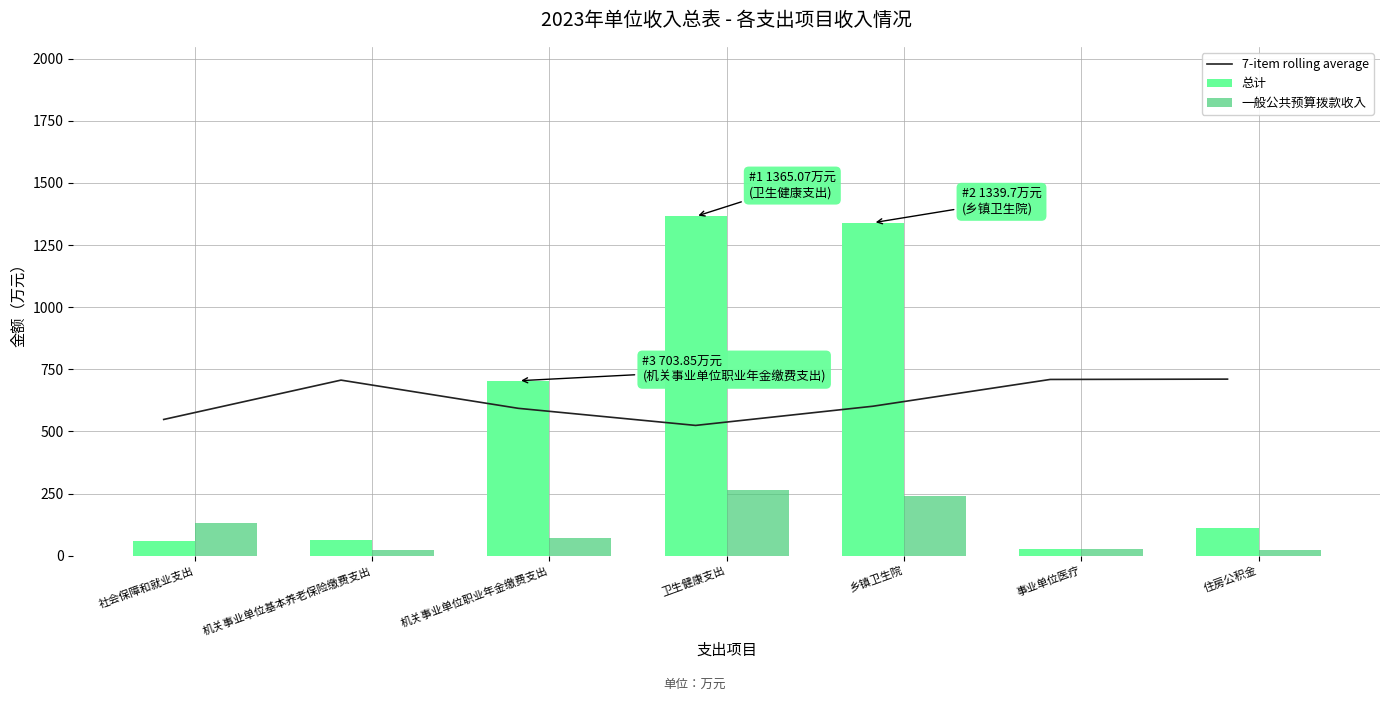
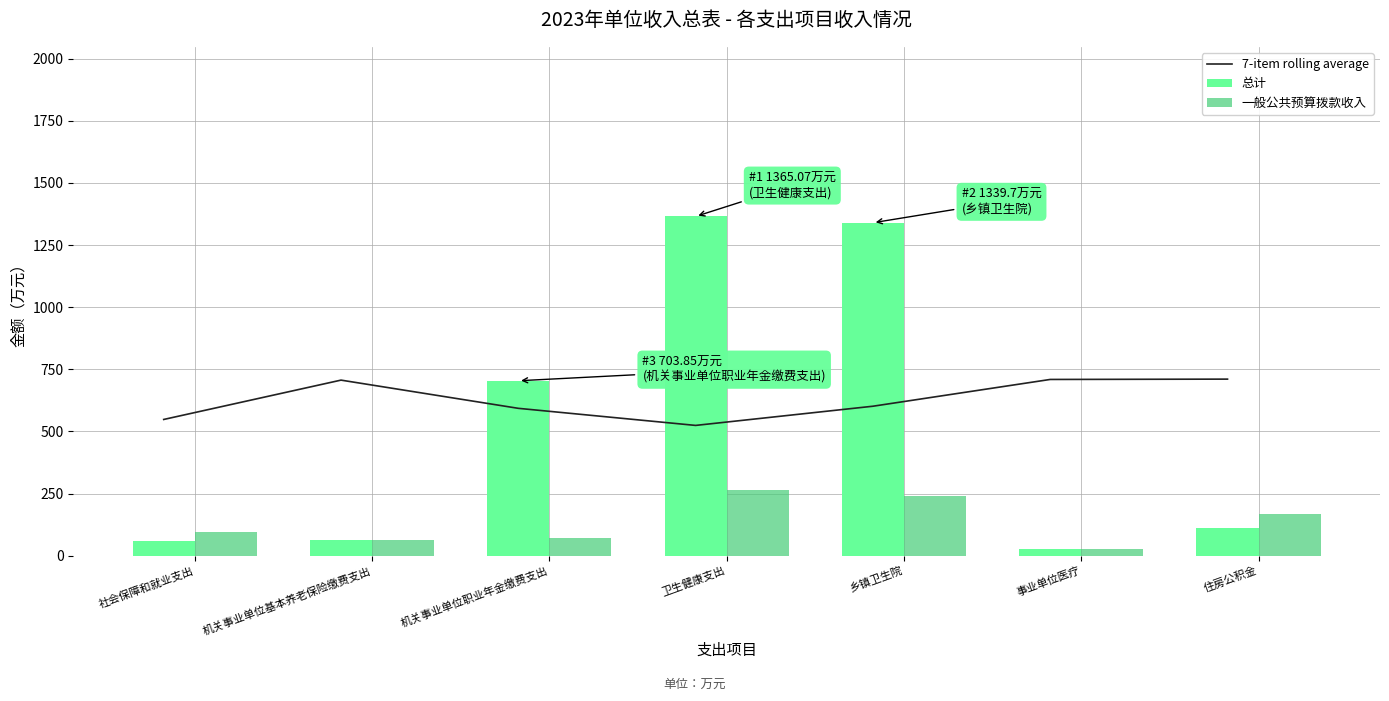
  {
    "总计": {
      "社会保障和就业支出": 60,
      "机关事业单位基本养老保险缴费支出": 60,
      "机关事业单位职业年金缴费支出": 700,
      "事业单位医疗": 30,
      "住房公积金": 110
    },
    "一般公共预算拨款收入": {
-     "社会保障和就业支出": 130,
-     "机关事业单位基本养老保险缴费支出": 20,
+     "社会保障和就业支出": 90,
+     "机关事业单位基本养老保险缴费支出": 60,
      "机关事业单位职业年金缴费支出": 70,
      "卫生健康支出": 260,
      "乡镇卫生院": 240,
      "事业单位医疗": 30,
-     "住房公积金": 20
+     "住房公积金": 170
    }
  }
